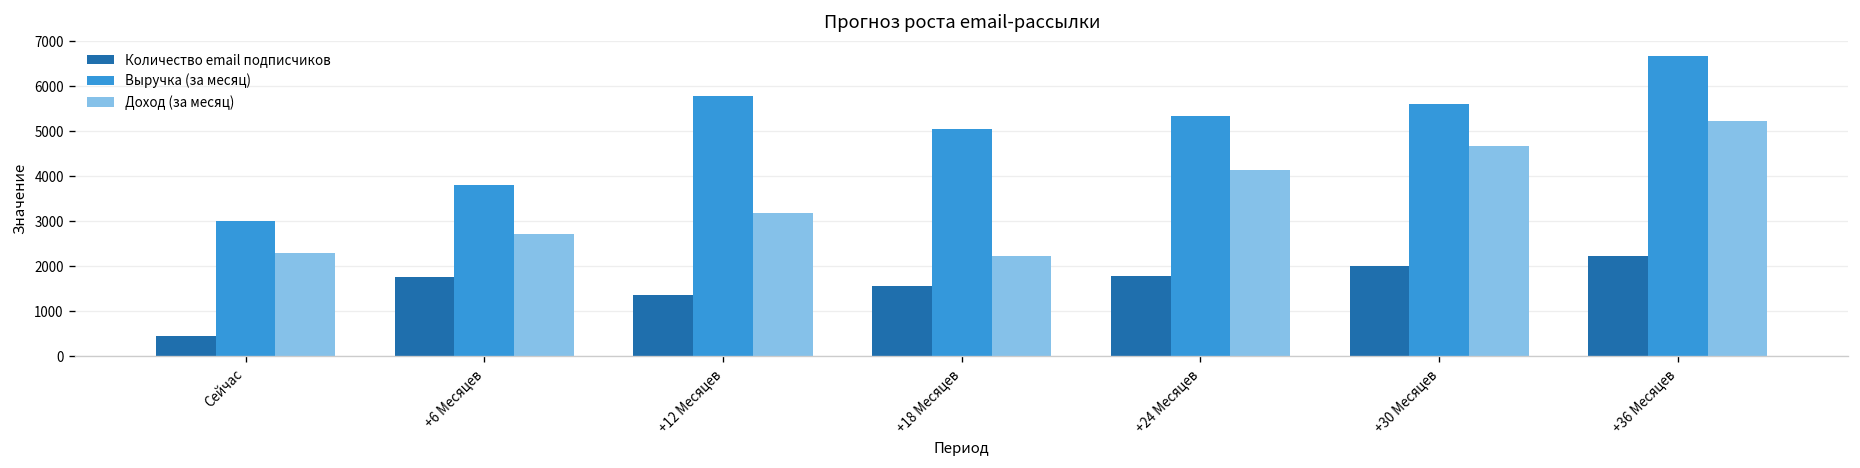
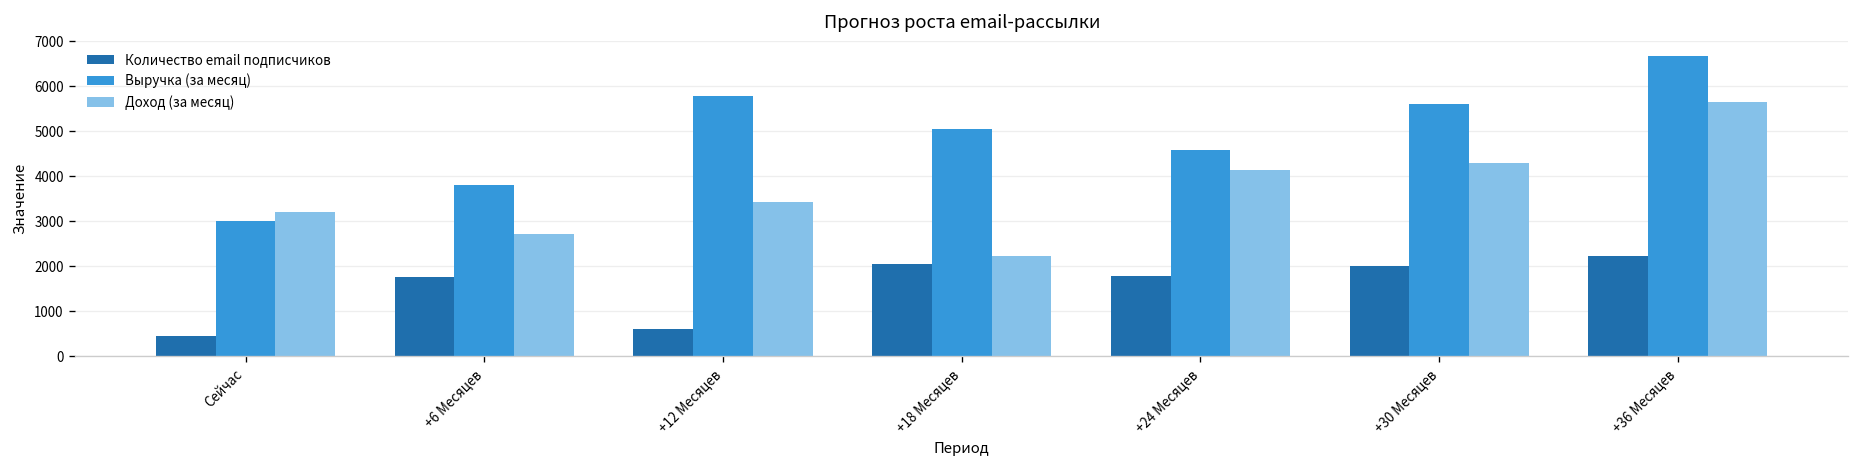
  {
    "Количество email подписчиков": {
      "Сейчас": 400,
      "+6 Месяцев": 1800,
-     "+12 Месяцев": 1400,
-     "+18 Месяцев": 1600,
+     "+12 Месяцев": 600,
+     "+18 Месяцев": 2000,
      "+24 Месяцев": 1800,
      "+30 Месяцев": 2000,
      "+36 Месяцев": 2200
    },
    "Выручка (за месяц)": {
      "Сейчас": 3000,
      "+6 Месяцев": 3800,
      "+12 Месяцев": 5800,
      "+18 Месяцев": 5100,
-     "+24 Месяцев": 5300,
+     "+24 Месяцев": 4600,
      "+30 Месяцев": 5600,
      "+36 Месяцев": 6700
    },
    "Доход (за месяц)": {
-     "Сейчас": 2300,
+     "Сейчас": 3200,
      "+6 Месяцев": 2700,
-     "+12 Месяцев": 3200,
+     "+12 Месяцев": 3400,
      "+18 Месяцев": 2200,
      "+24 Месяцев": 4100,
-     "+30 Месяцев": 4700,
-     "+36 Месяцев": 5200
+     "+30 Месяцев": 4300,
+     "+36 Месяцев": 5600
    }
  }
